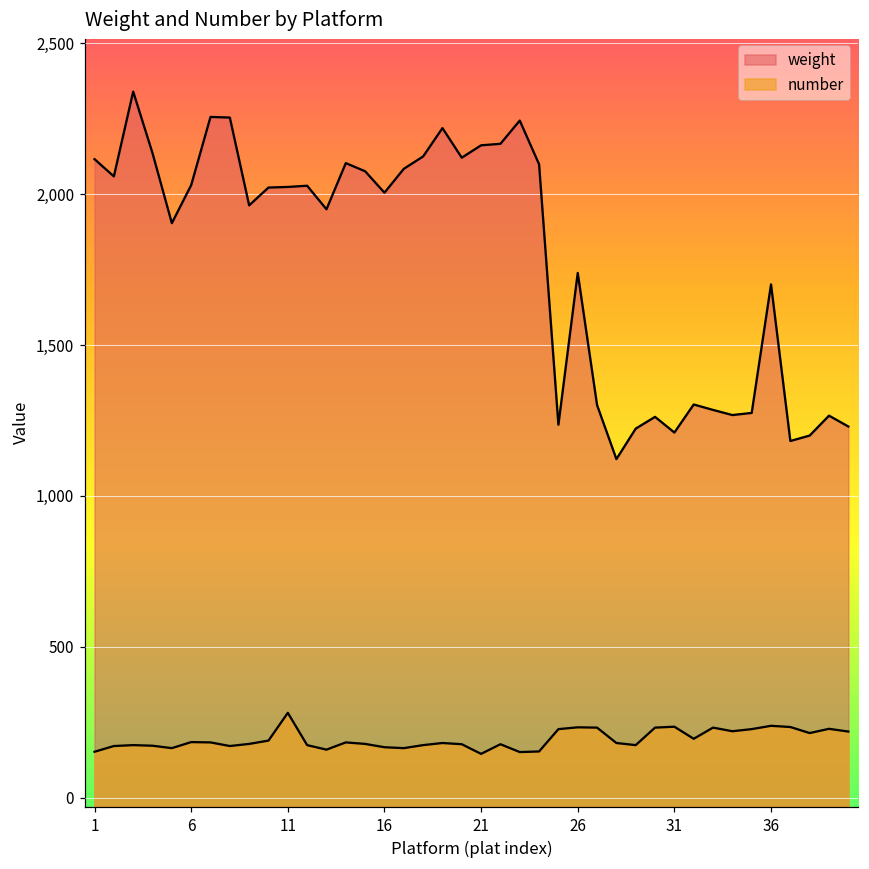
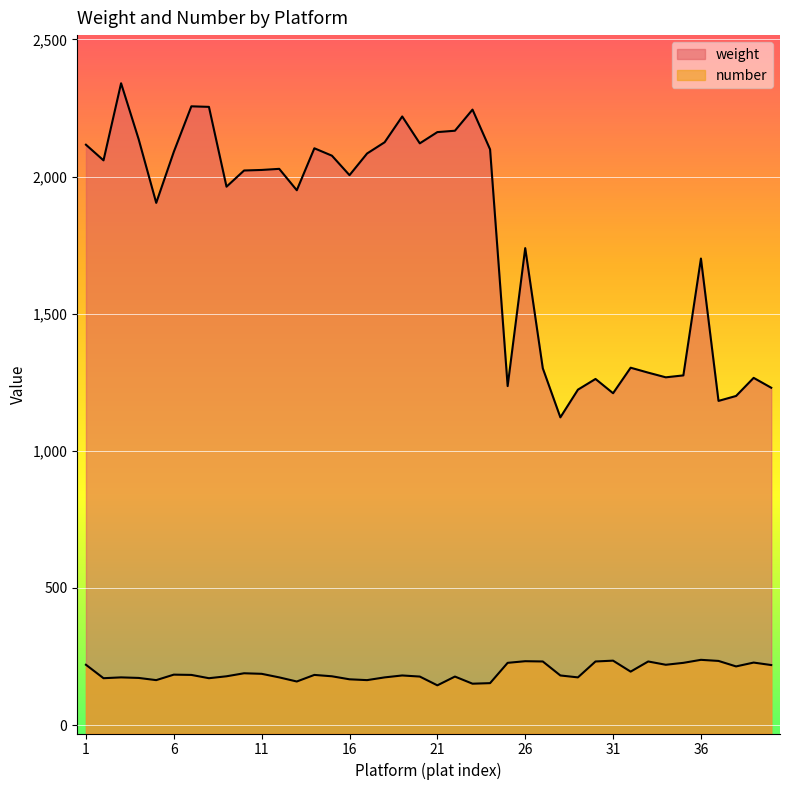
  {
    "weight": {
      "1": "2,120",
-     "6": "2,030",
+     "6": "2,090",
      "11": "2,020",
      "16": "2,010",
      "21": "2,160",
      "26": "1,740",
      "31": "1,210",
      "36": "1,700"
    },
    "number": {
-     "1": "150",
+     "1": "220",
      "6": "180",
-     "11": "280",
+     "11": "190",
      "16": "170",
      "21": "150",
      "26": "230",
      "31": "240",
      "36": "240"
    }
  }
